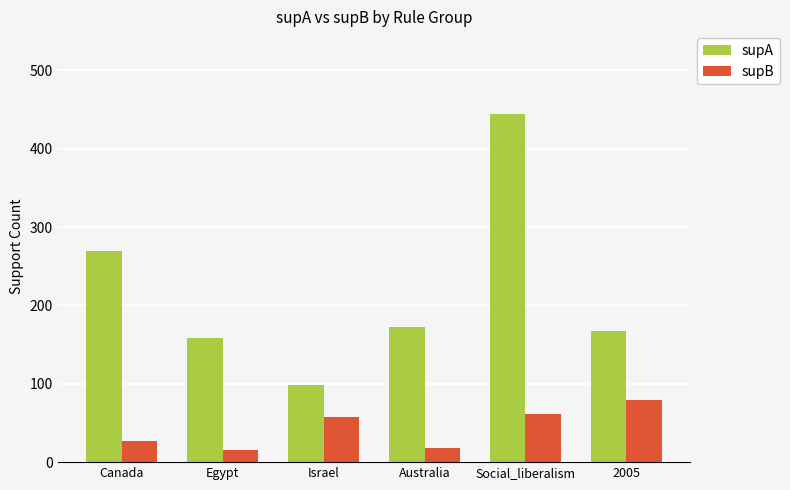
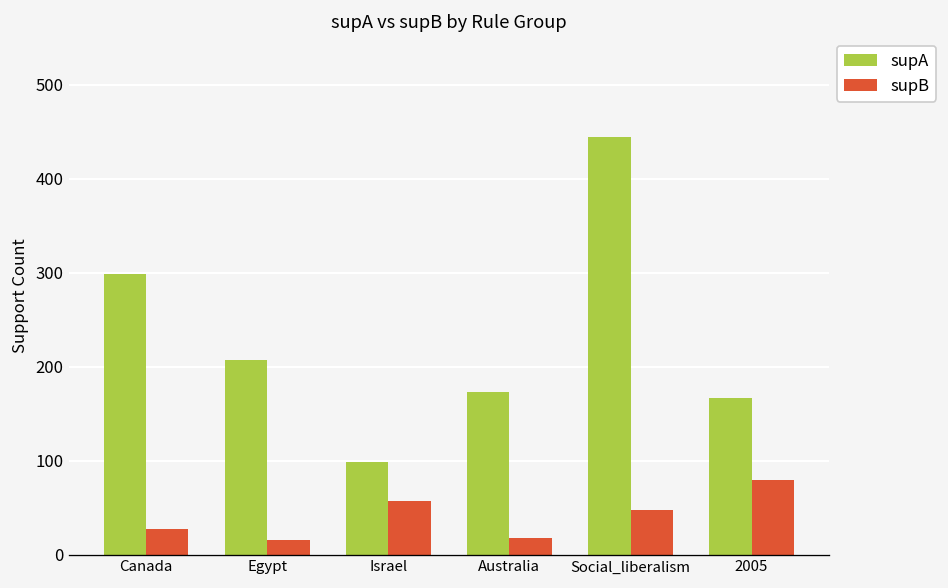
  {
    "supA": {
-     "Canada": 270,
-     "Egypt": 160,
+     "Canada": 300,
+     "Egypt": 210,
      "Israel": 100,
      "Australia": 170,
      "Social_liberalism": 440,
      "2005": 170
    },
    "supB": {
      "Canada": 30,
      "Egypt": 20,
      "Israel": 60,
      "Australia": 20,
-     "Social_liberalism": 60,
+     "Social_liberalism": 50,
      "2005": 80
    }
  }
